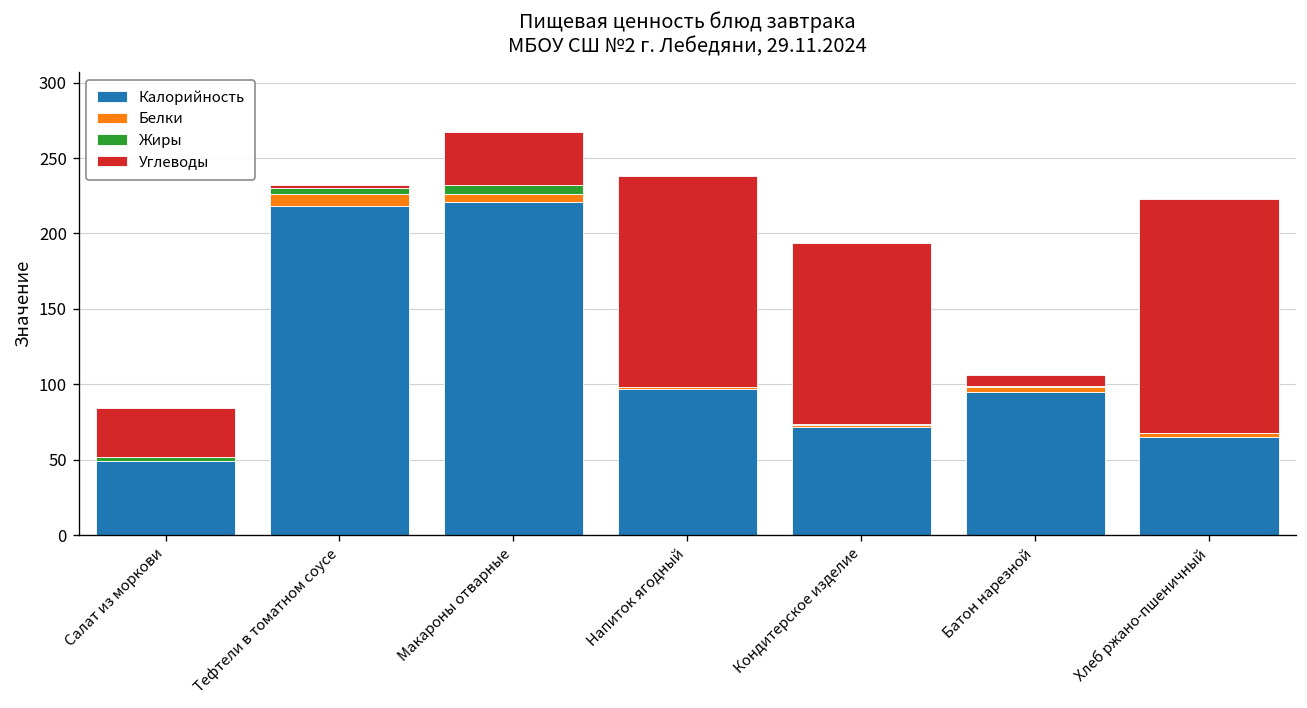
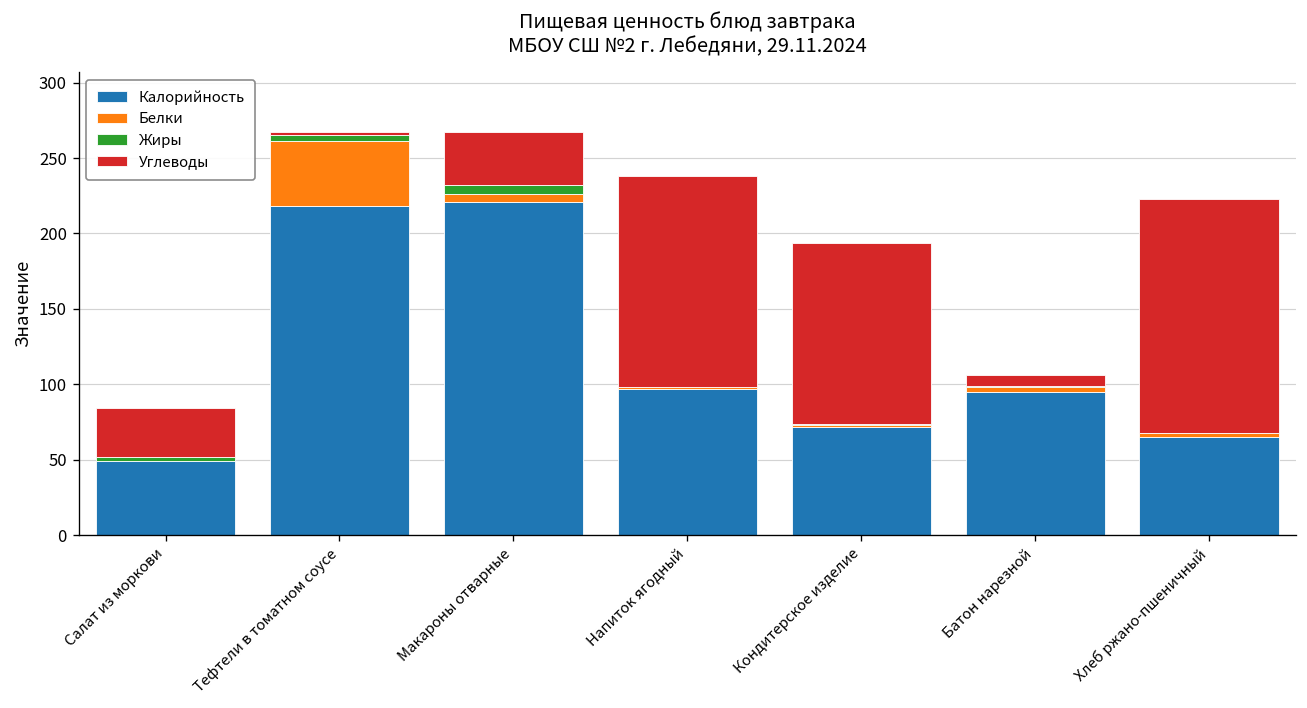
  {
    "Калорийность": {
      "Салат из моркови": 49,
      "Тефтели в томатном соусе": 218,
      "Макароны отварные": 221,
      "Напиток ягодный": 97,
      "Кондитерское изделие": 72,
      "Батон нарезной": 95,
      "Хлеб ржано-пшеничный": 65
    },
    "Белки": {
      "Салат из моркови": 0,
-     "Тефтели в томатном соусе": 8,
+     "Тефтели в томатном соусе": 43,
      "Макароны отварные": 5,
      "Батон нарезной": 3,
      "Хлеб ржано-пшеничный": 3
    },
    "Жиры": {
      "Салат из моркови": 3,
      "Тефтели в томатном соусе": 4,
      "Макароны отварные": 6,
      "Напиток ягодный": 0,
      "Хлеб ржано-пшеничный": 0
    },
    "Углеводы": {
      "Салат из моркови": 32,
      "Тефтели в томатном соусе": 2,
      "Макароны отварные": 35,
      "Напиток ягодный": 140,
      "Кондитерское изделие": 120,
      "Батон нарезной": 7,
      "Хлеб ржано-пшеничный": 155
    }
  }
